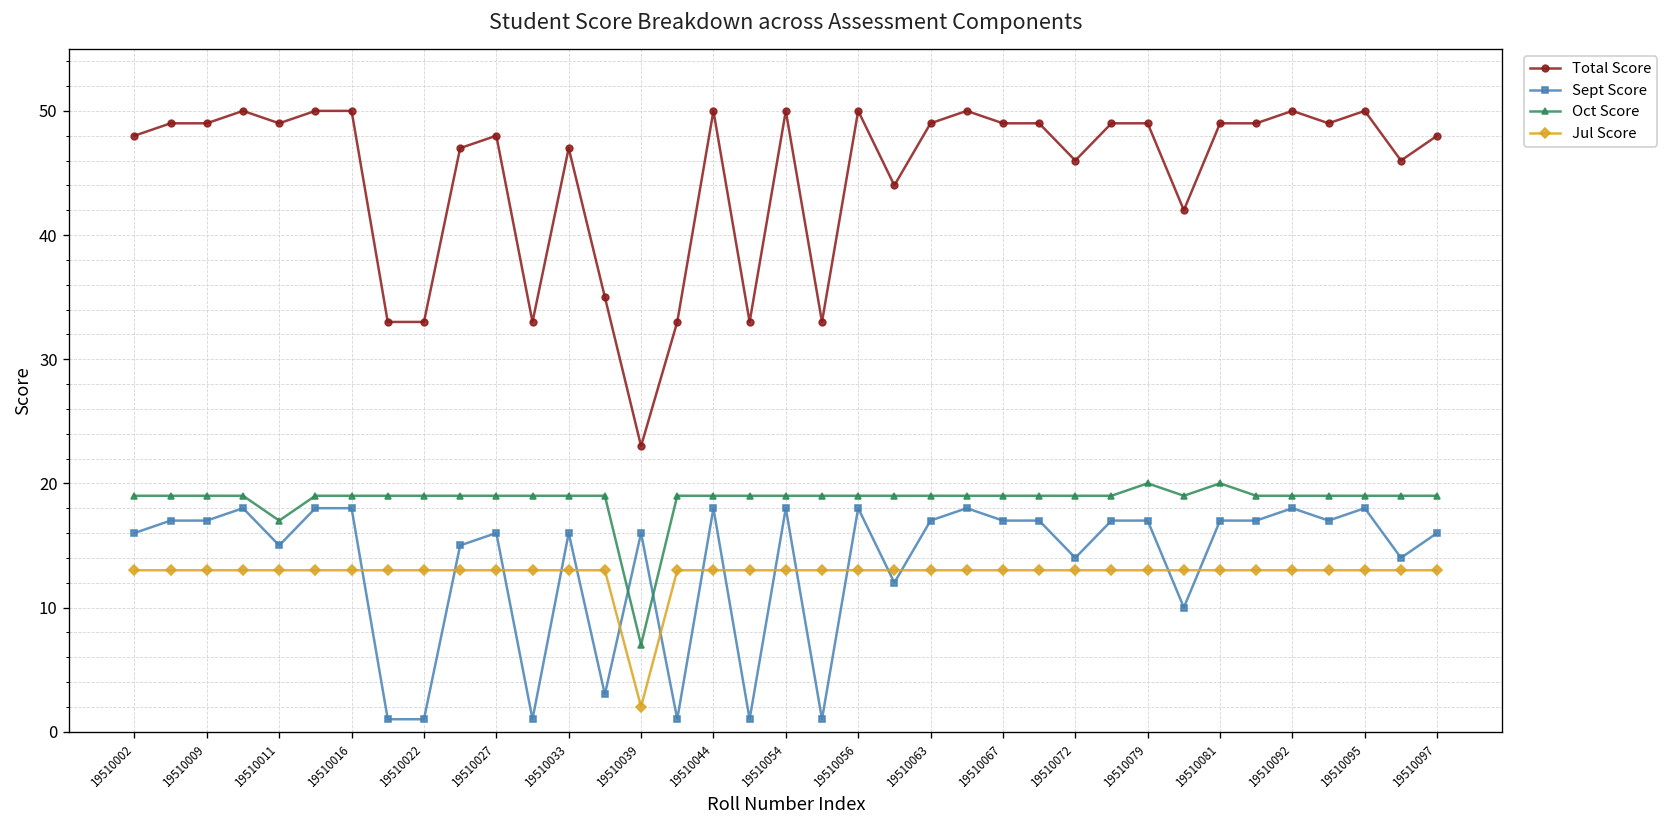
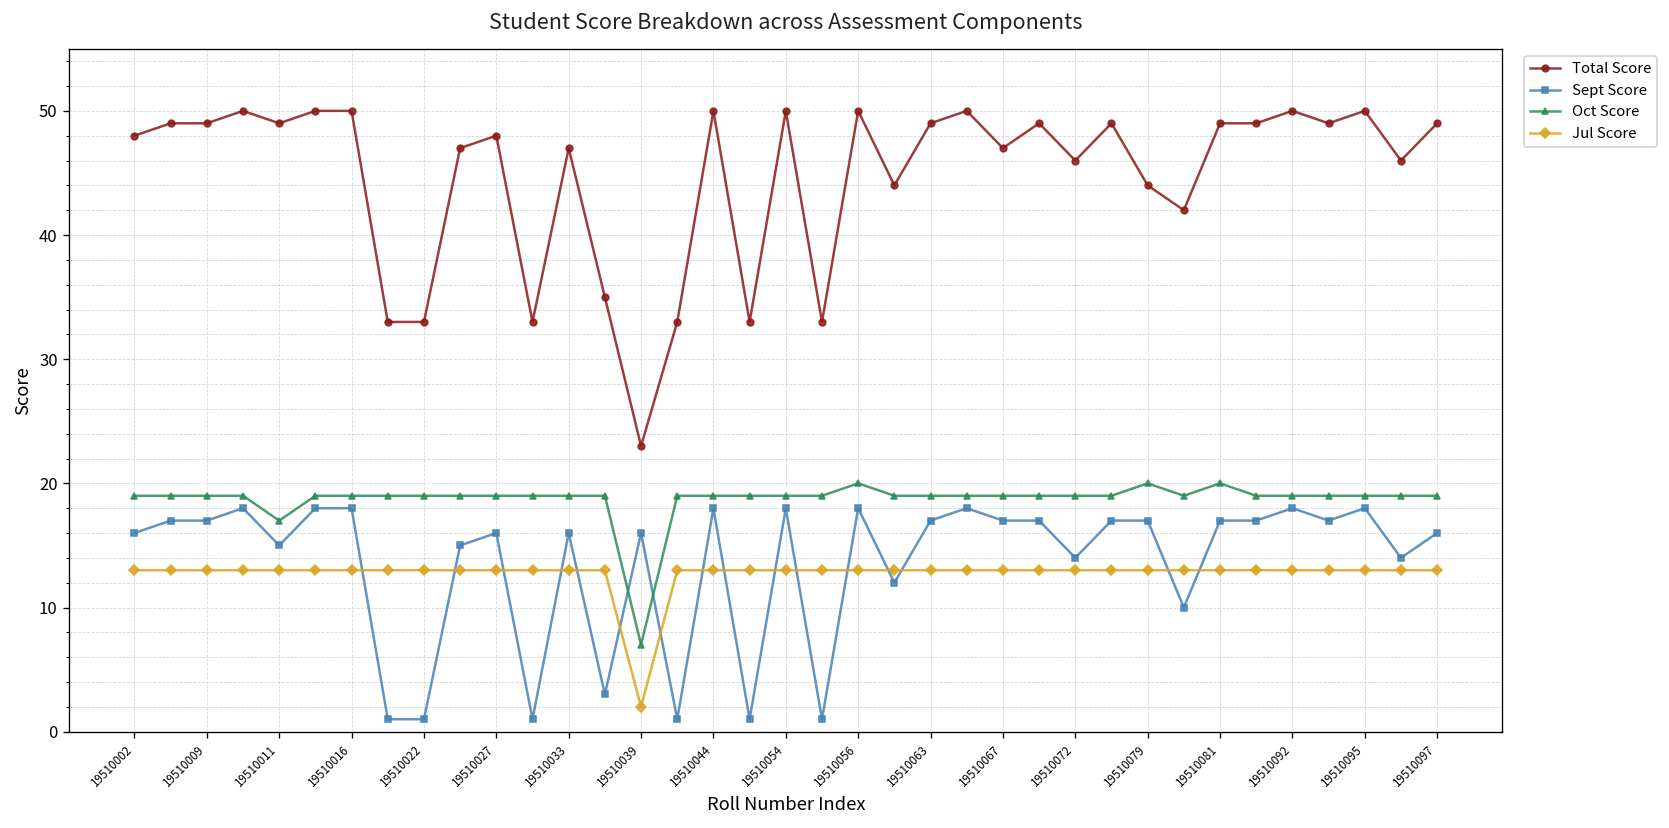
  {
    "Total Score": {
      "19510002": 48,
      "19510009": 49,
      "19510011": 49,
      "19510016": 50,
      "19510022": 33,
      "19510027": 48,
      "19510033": 47,
      "19510039": 23,
      "19510044": 50,
      "19510054": 50,
      "19510056": 50,
      "19510063": 49,
-     "19510067": 49,
+     "19510067": 47,
      "19510072": 46,
-     "19510079": 49,
+     "19510079": 44,
      "19510081": 49,
      "19510092": 50,
      "19510095": 50,
-     "19510097": 48
+     "19510097": 49
    },
    "Sept Score": {
      "19510002": 16,
      "19510009": 17,
      "19510011": 15,
      "19510016": 18,
      "19510022": 1,
      "19510027": 16,
      "19510033": 16,
      "19510039": 16,
      "19510044": 18,
      "19510054": 18,
      "19510056": 18,
      "19510063": 17,
      "19510067": 17,
      "19510072": 14,
      "19510079": 17,
      "19510081": 17,
      "19510092": 18,
      "19510095": 18,
      "19510097": 16
    },
    "Oct Score": {
      "19510002": 19,
      "19510009": 19,
      "19510011": 17,
      "19510016": 19,
      "19510022": 19,
      "19510027": 19,
      "19510033": 19,
      "19510039": 7,
      "19510044": 19,
      "19510054": 19,
-     "19510056": 19,
+     "19510056": 20,
      "19510063": 19,
      "19510067": 19,
      "19510072": 19,
      "19510079": 20,
      "19510081": 20,
      "19510092": 19,
      "19510095": 19,
      "19510097": 19
    },
    "Jul Score": {
      "19510002": 13,
      "19510009": 13,
      "19510011": 13,
      "19510016": 13,
      "19510022": 13,
      "19510027": 13,
      "19510033": 13,
      "19510039": 2,
      "19510044": 13,
      "19510054": 13,
      "19510056": 13,
      "19510063": 13,
      "19510067": 13,
      "19510072": 13,
      "19510079": 13,
      "19510081": 13,
      "19510092": 13,
      "19510095": 13,
      "19510097": 13
    }
  }
